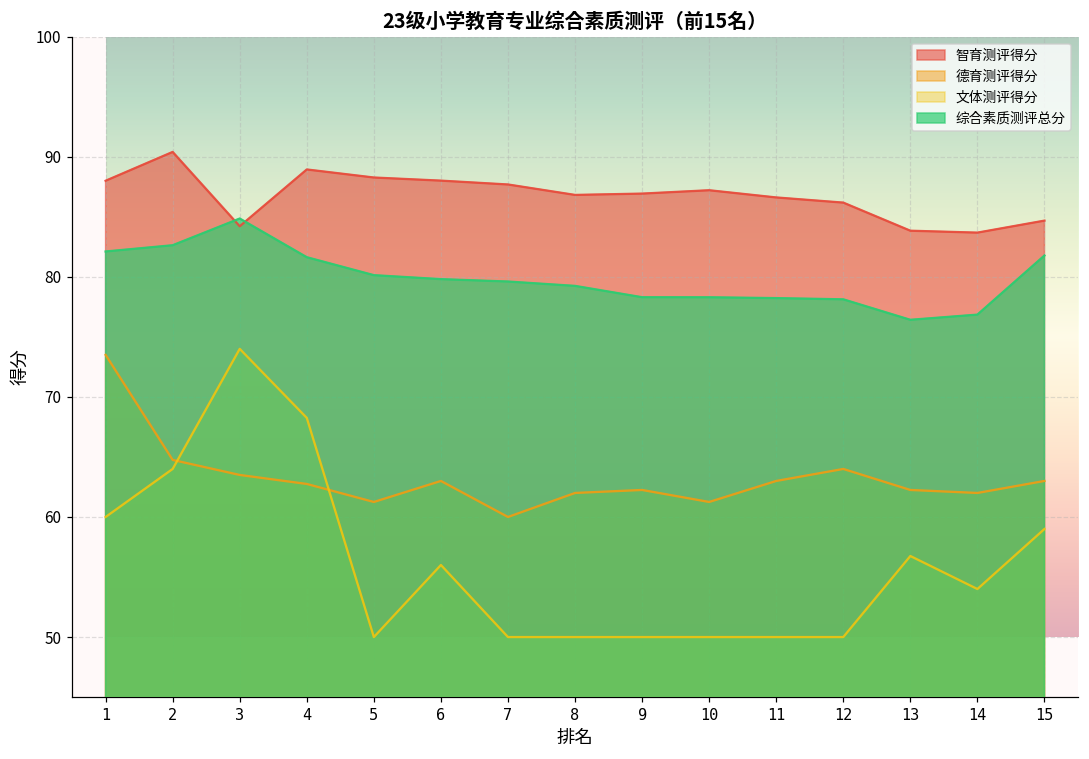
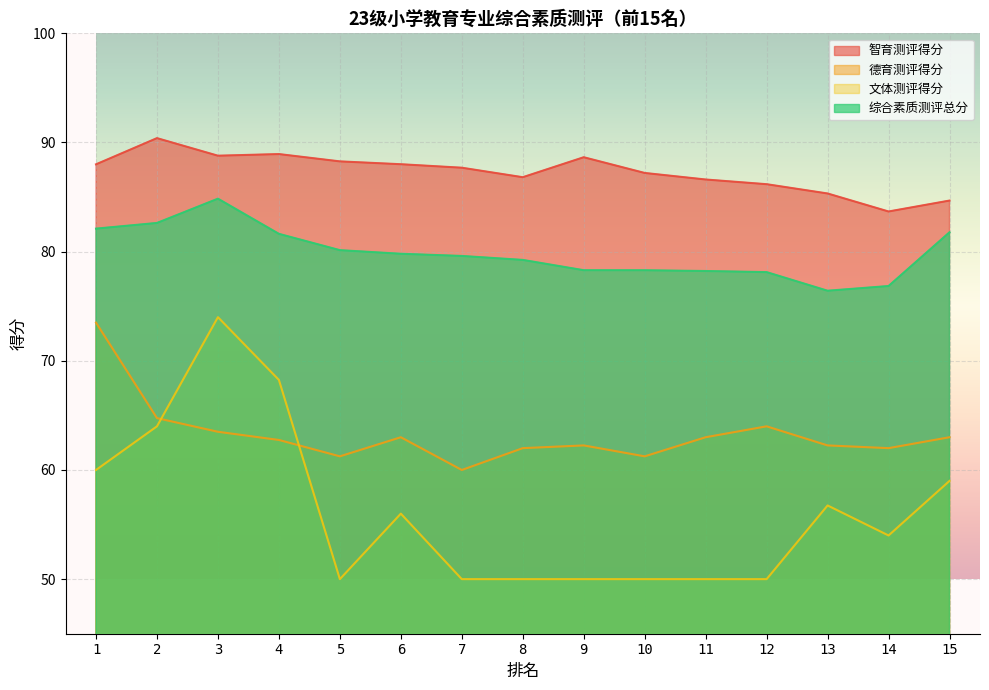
  {
    "智育测评得分": {
      "1": 88.0,
      "2": 90.4,
-     "3": 84.2,
+     "3": 88.8,
      "4": 88.9,
      "5": 88.3,
      "6": 88.0,
      "7": 87.7,
      "8": 86.8,
-     "9": 86.9,
+     "9": 88.7,
      "10": 87.2,
      "11": 86.6,
      "12": 86.2,
-     "13": 83.8,
+     "13": 85.3,
      "14": 83.7,
      "15": 84.7
    },
    "综合素质测评总分": {
      "1": 82.1,
      "2": 82.6,
      "3": 84.9,
      "4": 81.6,
      "5": 80.1,
      "6": 79.8,
      "7": 79.6,
      "8": 79.2,
      "9": 78.3,
      "10": 78.3,
      "11": 78.2,
      "12": 78.1,
      "13": 76.4,
      "14": 76.9,
      "15": 81.8
    }
  }
